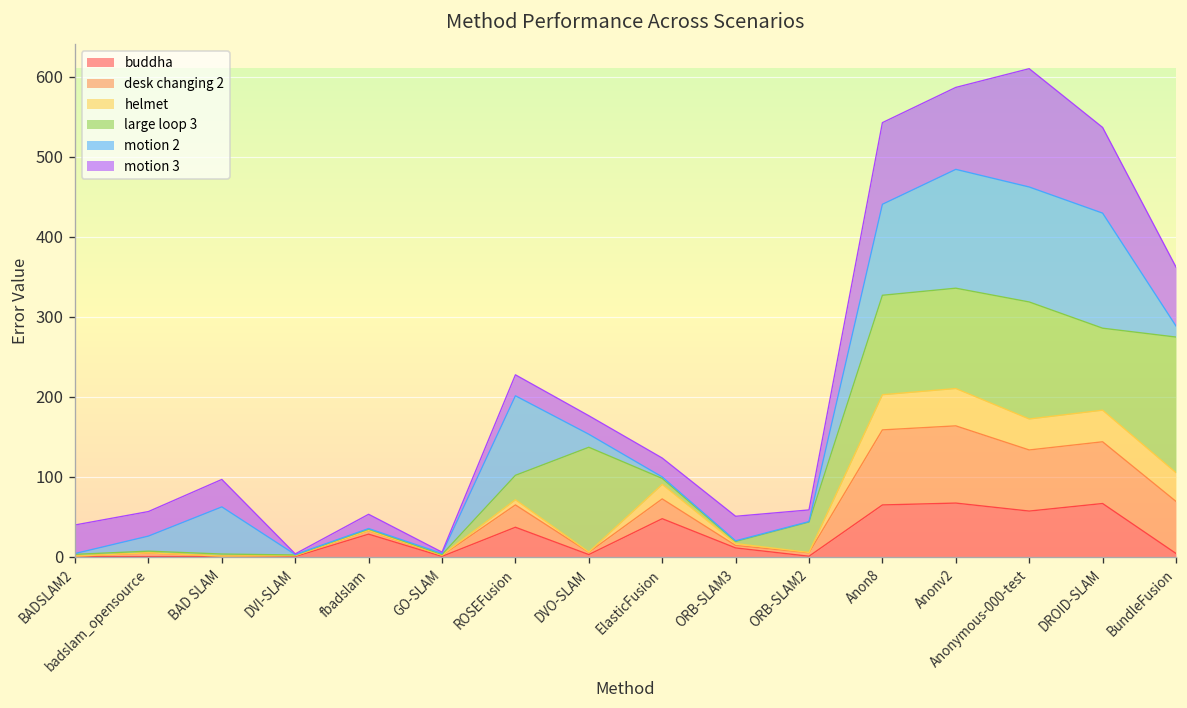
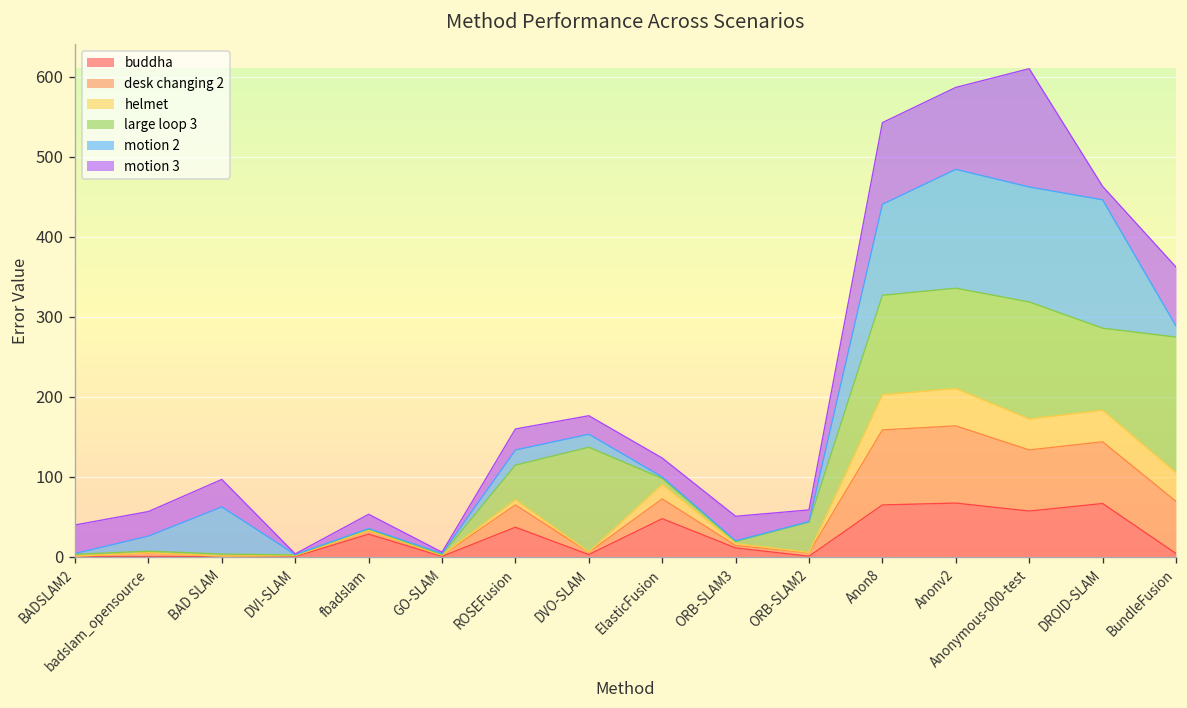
  {
    "large loop 3": {
-     "ROSEFusion": 30,
+     "ROSEFusion": 40,
      "DVO-SLAM": 130,
      "Anon8": 120,
      "Anonv2": 130,
      "Anonymous-000-test": 150,
      "DROID-SLAM": 100,
      "BundleFusion": 170
    },
    "motion 2": {
      "badslam_opensource": 20,
      "BAD SLAM": 60,
-     "ROSEFusion": 100,
+     "ROSEFusion": 20,
      "DVO-SLAM": 20,
      "Anon8": 110,
      "Anonv2": 150,
      "Anonymous-000-test": 140,
-     "DROID-SLAM": 140,
+     "DROID-SLAM": 160,
      "BundleFusion": 10
    },
    "motion 3": {
      "BADSLAM2": 40,
      "badslam_opensource": 30,
      "BAD SLAM": 30,
      "fbadslam": 20,
      "ROSEFusion": 30,
      "DVO-SLAM": 20,
      "ElasticFusion": 20,
      "ORB-SLAM3": 30,
      "ORB-SLAM2": 10,
      "Anon8": 100,
      "Anonv2": 100,
      "Anonymous-000-test": 150,
-     "DROID-SLAM": 110,
+     "DROID-SLAM": 20,
      "BundleFusion": 70
    }
  }
